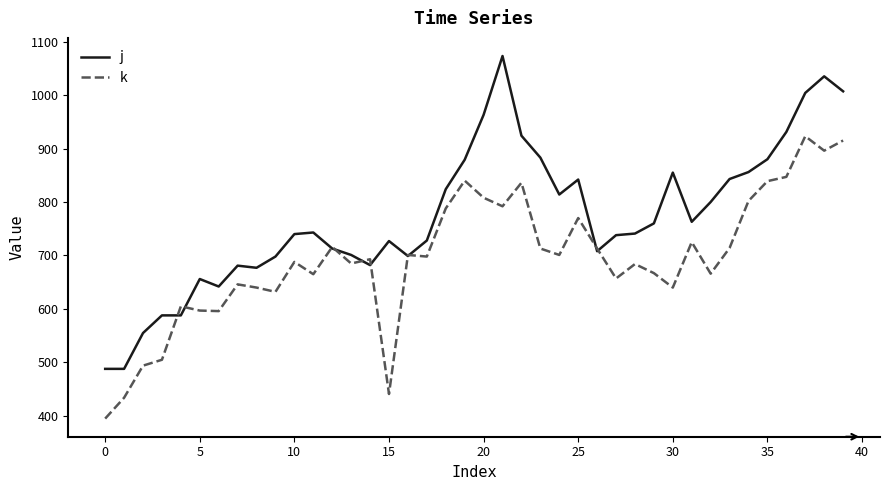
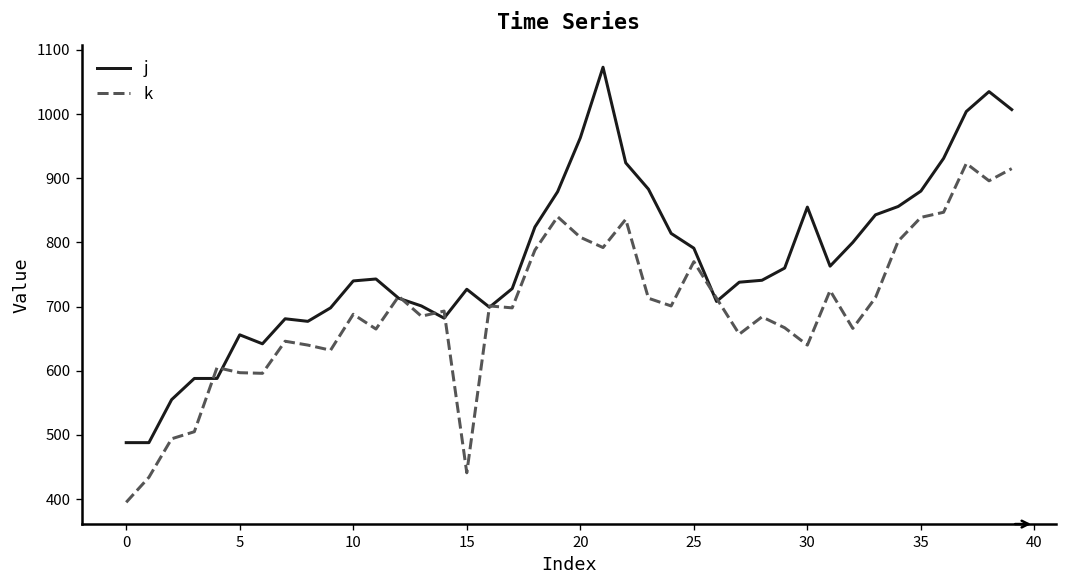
  {
    "j": {
      "0": 490,
      "5": 660,
      "10": 740,
      "15": 730,
      "20": 960,
-     "25": 840,
+     "25": 790,
      "30": 860,
      "35": 880
    },
    "k": {
      "0": 400,
      "5": 600,
      "10": 690,
      "15": 440,
      "20": 810,
      "25": 770,
      "30": 640,
      "35": 840
    }
  }
